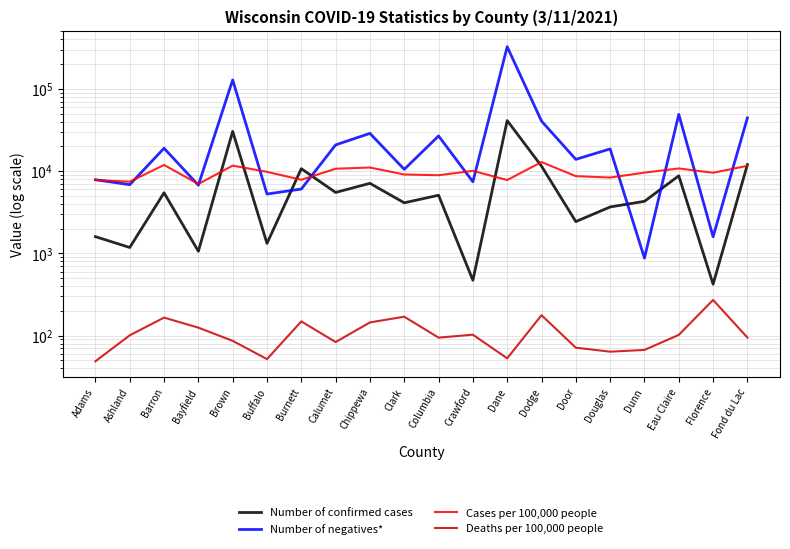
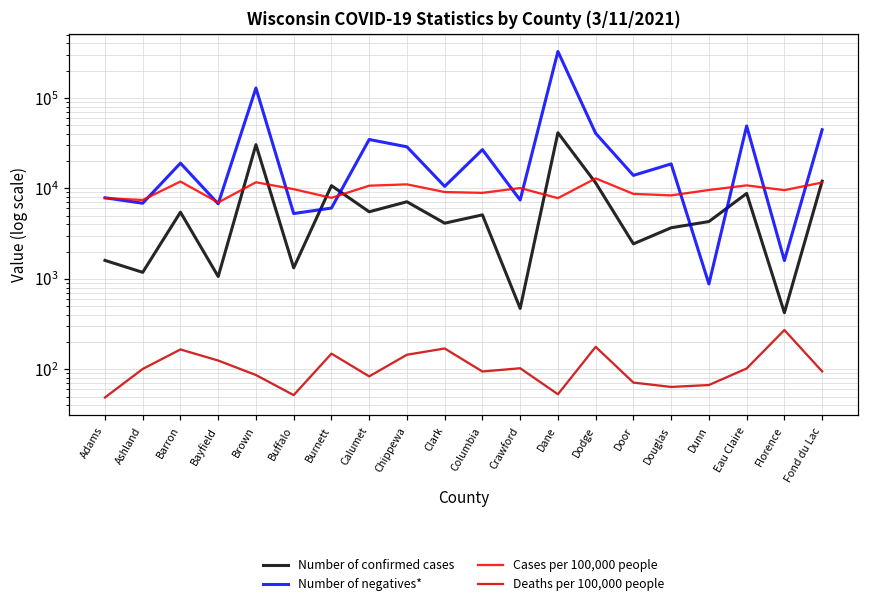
  {
    "Number of confirmed cases": {
      "Adams": 1600,
      "Ashland": 1200,
      "Barron": 5000,
      "Bayfield": 1100,
      "Brown": 30000,
      "Buffalo": 1300,
      "Burnett": 11000,
      "Calumet": 6000,
      "Chippewa": 7000,
      "Clark": 4000,
      "Columbia": 5000,
      "Crawford": 500,
      "Dane": 40000,
      "Dodge": 11000,
      "Door": 2400,
      "Douglas": 4000,
      "Dunn": 4000,
      "Eau Claire": 9000,
      "Florence": 400
    },
    "Number of negatives*": {
      "Ashland": 7000,
      "Barron": 19000,
      "Brown": 130000,
      "Buffalo": 5000,
      "Burnett": 6000,
-     "Calumet": 21000,
+     "Calumet": 35000,
      "Chippewa": 29000,
      "Clark": 11000,
      "Columbia": 27000,
      "Crawford": 7000,
      "Dane": 330000,
      "Dodge": 40000,
      "Door": 14000,
      "Douglas": 19000,
      "Dunn": 900,
      "Eau Claire": 50000,
      "Florence": 1600,
      "Fond du Lac": 40000
    }
  }
